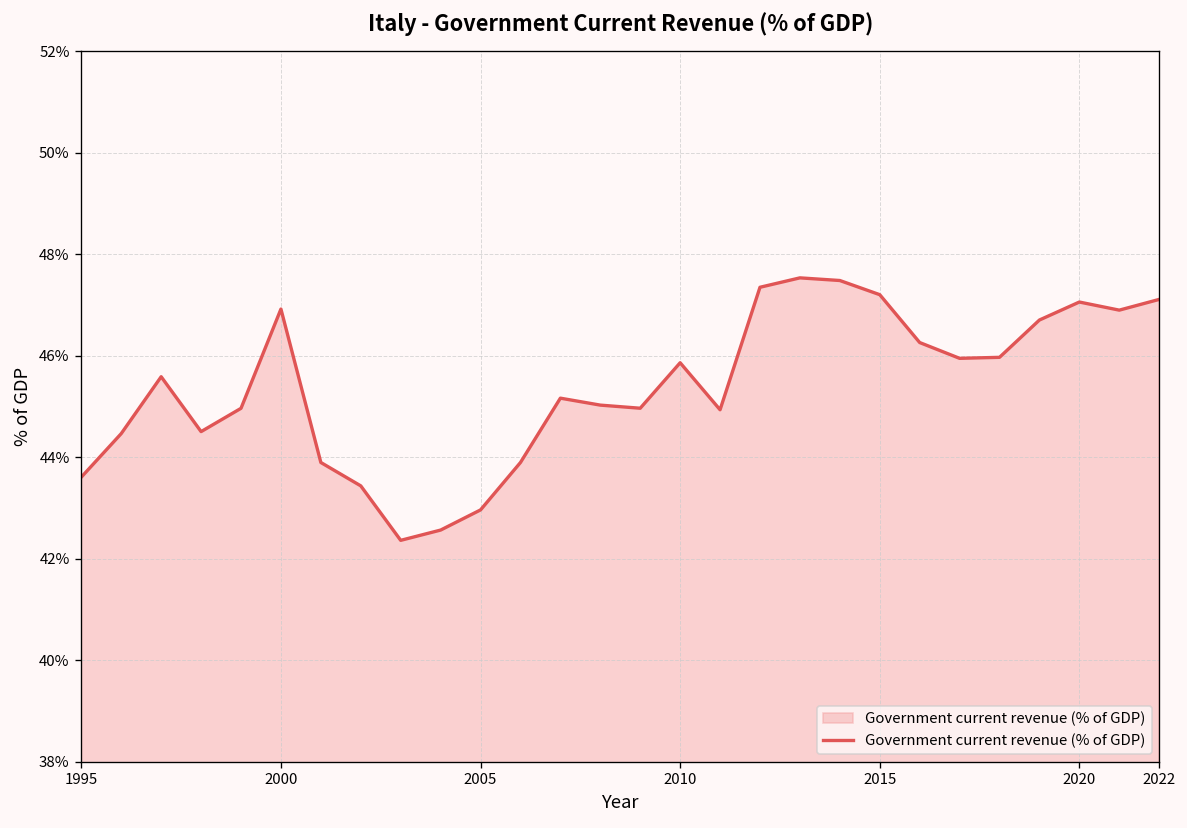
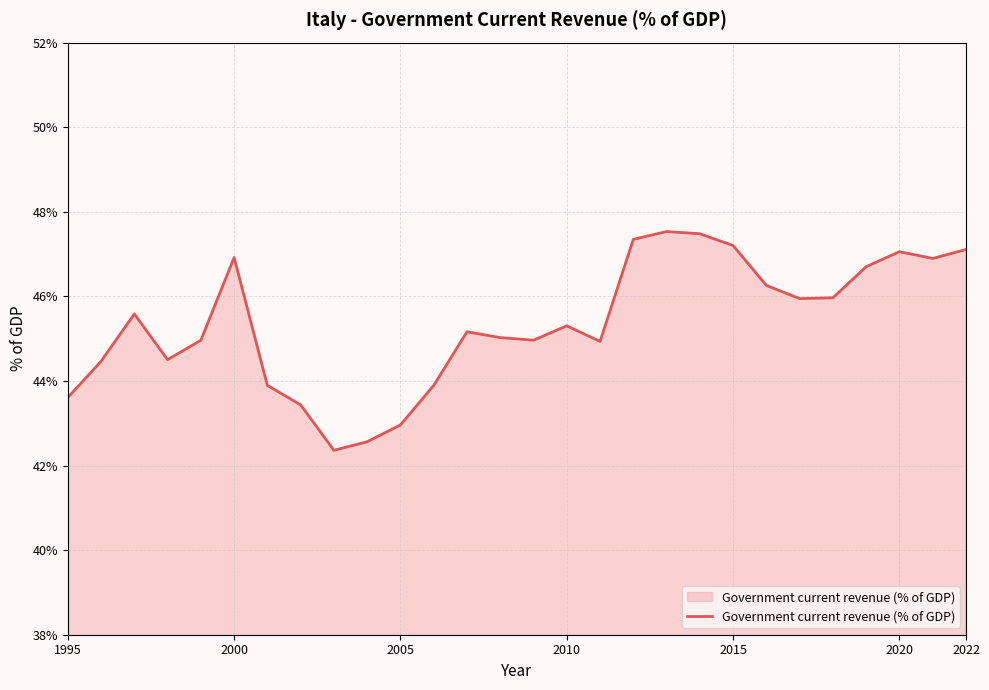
  {
    "1995": "43.6%",
    "2000": "46.9%",
    "2005": "43.0%",
-   "2010": "45.9%",
+   "2010": "45.3%",
    "2015": "47.2%",
    "2020": "47.1%",
    "2022": "47.1%"
  }
